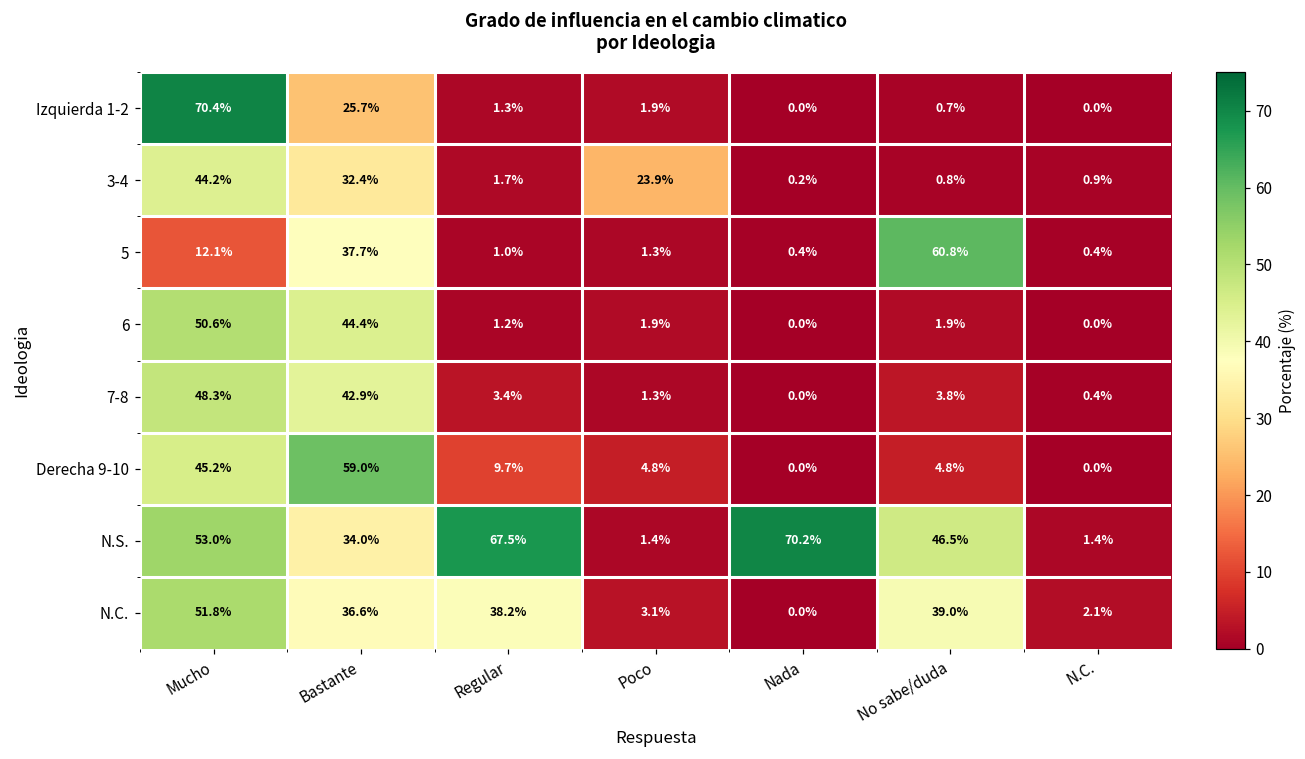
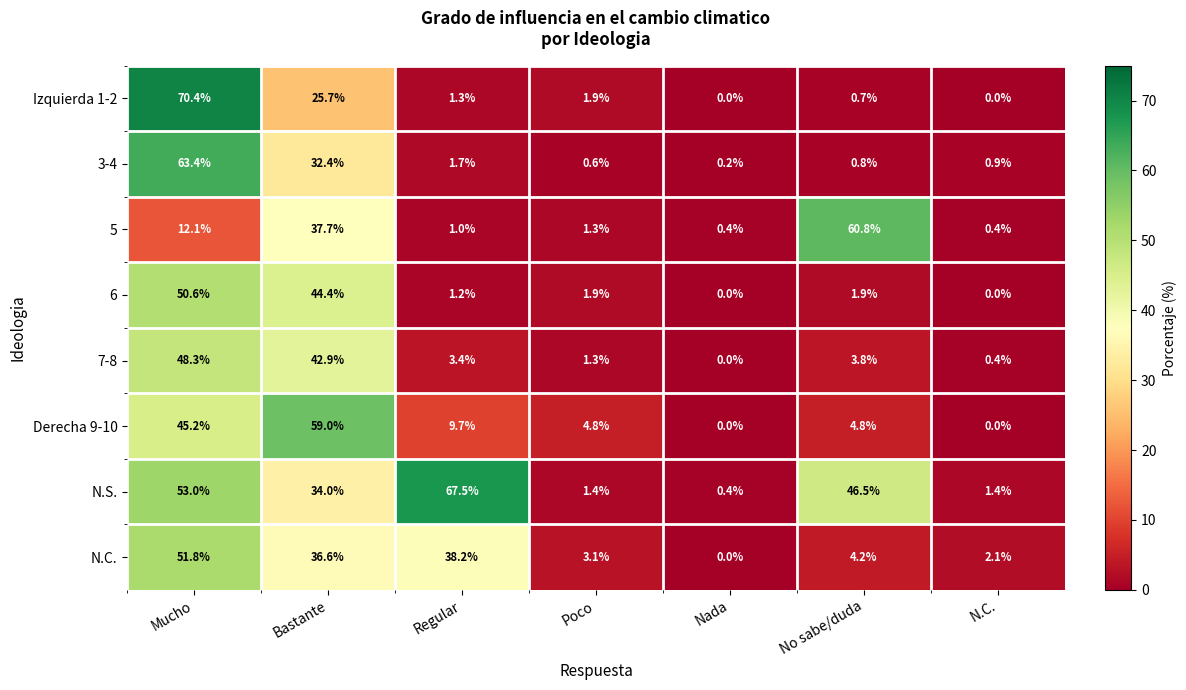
  {
    "Izquierda 1-2": {
      "Mucho": "70.4%",
      "Bastante": "25.7%",
      "Regular": "1.3%",
      "Poco": "1.9%",
      "Nada": "0.0%",
      "No sabe/duda": "0.7%",
      "N.C.": "0.0%"
    },
    "3-4": {
-     "Mucho": "44.2%",
+     "Mucho": "63.4%",
      "Bastante": "32.4%",
      "Regular": "1.7%",
-     "Poco": "23.9%",
+     "Poco": "0.6%",
      "Nada": "0.2%",
      "No sabe/duda": "0.8%",
      "N.C.": "0.9%"
    },
    "5": {
      "Mucho": "12.1%",
      "Bastante": "37.7%",
      "Regular": "1.0%",
      "Poco": "1.3%",
      "Nada": "0.4%",
      "No sabe/duda": "60.8%",
      "N.C.": "0.4%"
    },
    "6": {
      "Mucho": "50.6%",
      "Bastante": "44.4%",
      "Regular": "1.2%",
      "Poco": "1.9%",
      "Nada": "0.0%",
      "No sabe/duda": "1.9%",
      "N.C.": "0.0%"
    },
    "7-8": {
      "Mucho": "48.3%",
      "Bastante": "42.9%",
      "Regular": "3.4%",
      "Poco": "1.3%",
      "Nada": "0.0%",
      "No sabe/duda": "3.8%",
      "N.C.": "0.4%"
    },
    "Derecha 9-10": {
      "Mucho": "45.2%",
      "Bastante": "59.0%",
      "Regular": "9.7%",
      "Poco": "4.8%",
      "Nada": "0.0%",
      "No sabe/duda": "4.8%",
      "N.C.": "0.0%"
    },
    "N.S.": {
      "Mucho": "53.0%",
      "Bastante": "34.0%",
      "Regular": "67.5%",
      "Poco": "1.4%",
-     "Nada": "70.2%",
+     "Nada": "0.4%",
      "No sabe/duda": "46.5%",
      "N.C.": "1.4%"
    },
    "N.C.": {
      "Mucho": "51.8%",
      "Bastante": "36.6%",
      "Regular": "38.2%",
      "Poco": "3.1%",
      "Nada": "0.0%",
-     "No sabe/duda": "39.0%",
+     "No sabe/duda": "4.2%",
      "N.C.": "2.1%"
    }
  }
